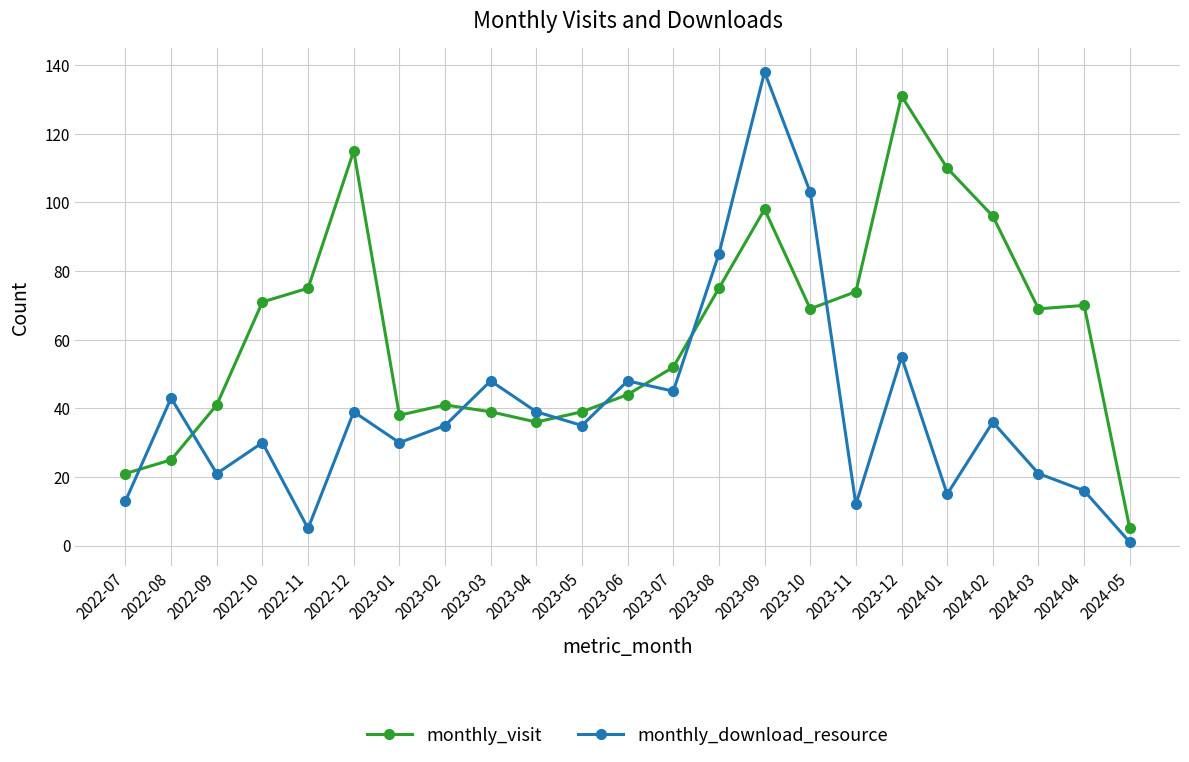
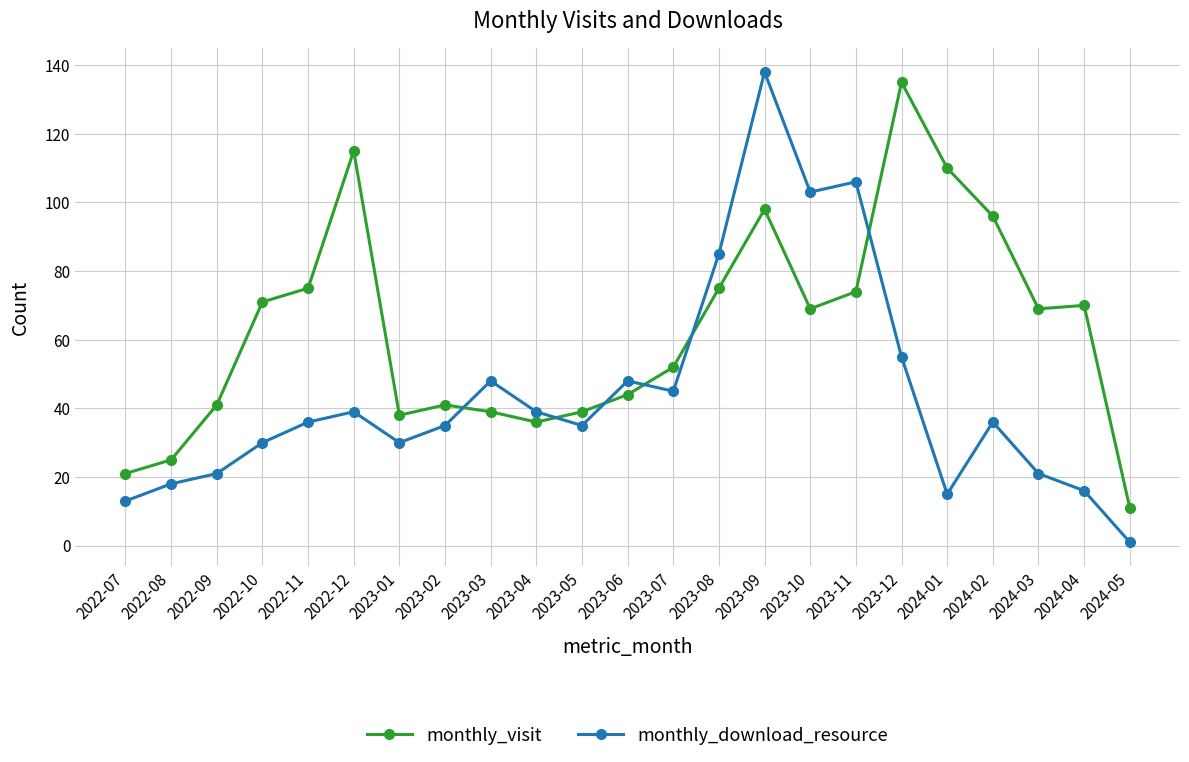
  {
    "monthly_visit": {
      "2022-07": 21,
      "2022-08": 25,
      "2022-09": 41,
      "2022-10": 71,
      "2022-11": 75,
      "2022-12": 115,
      "2023-01": 38,
      "2023-02": 41,
      "2023-03": 39,
      "2023-04": 36,
      "2023-05": 39,
      "2023-06": 44,
      "2023-07": 52,
      "2023-08": 75,
      "2023-09": 98,
      "2023-10": 69,
      "2023-11": 74,
-     "2023-12": 131,
+     "2023-12": 135,
      "2024-01": 110,
      "2024-02": 96,
      "2024-03": 69,
      "2024-04": 70,
-     "2024-05": 5
+     "2024-05": 11
    },
    "monthly_download_resource": {
      "2022-07": 13,
-     "2022-08": 43,
+     "2022-08": 18,
      "2022-09": 21,
      "2022-10": 30,
-     "2022-11": 5,
+     "2022-11": 36,
      "2022-12": 39,
      "2023-01": 30,
      "2023-02": 35,
      "2023-03": 48,
      "2023-04": 39,
      "2023-05": 35,
      "2023-06": 48,
      "2023-07": 45,
      "2023-08": 85,
      "2023-09": 138,
      "2023-10": 103,
-     "2023-11": 12,
+     "2023-11": 106,
      "2023-12": 55,
      "2024-01": 15,
      "2024-02": 36,
      "2024-03": 21,
      "2024-04": 16,
      "2024-05": 1
    }
  }
